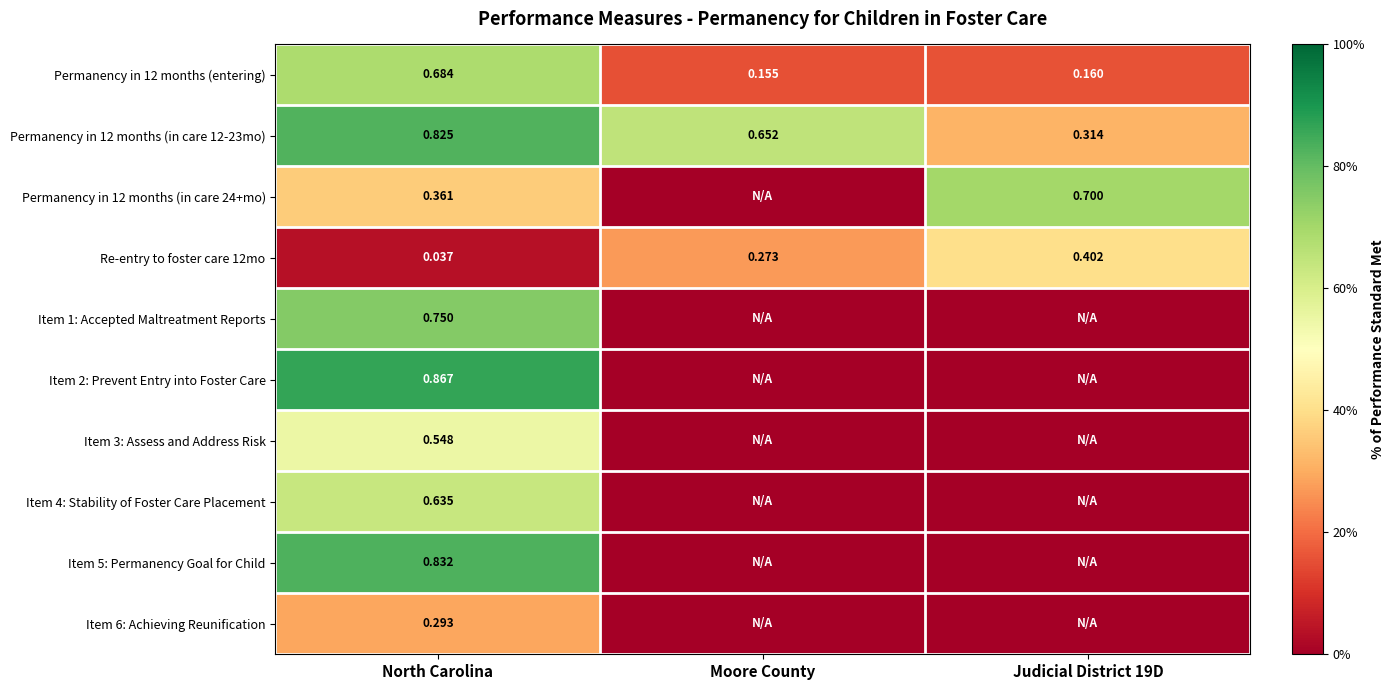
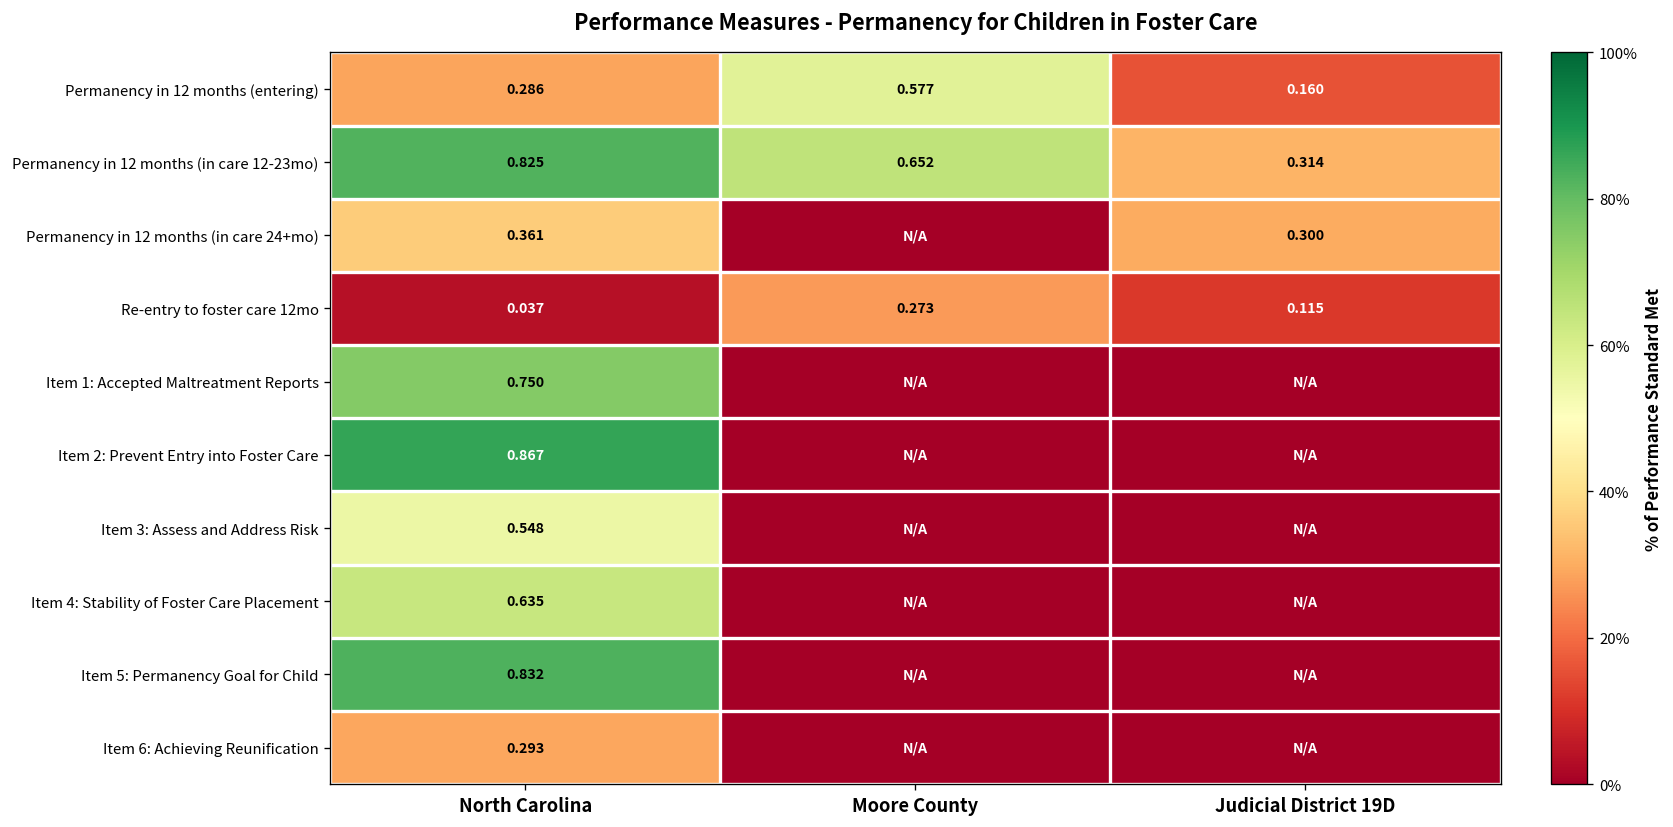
  {
    "Permanency in 12 months (entering)": {
-     "North Carolina": 0.684,
-     "Moore County": 0.155,
+     "North Carolina": 0.286,
+     "Moore County": 0.577,
      "Judicial District 19D": 0.160
    },
    "Permanency in 12 months (in care 12-23mo)": {
      "North Carolina": 0.825,
      "Moore County": 0.652,
      "Judicial District 19D": 0.314
    },
    "Permanency in 12 months (in care 24+mo)": {
      "North Carolina": 0.361,
-     "Judicial District 19D": 0.700
+     "Judicial District 19D": 0.300
    },
    "Re-entry to foster care 12mo": {
      "North Carolina": 0.037,
      "Moore County": 0.273,
-     "Judicial District 19D": 0.402
+     "Judicial District 19D": 0.115
    },
    "Item 1: Accepted Maltreatment Reports": {
      "North Carolina": 0.750
    },
    "Item 2: Prevent Entry into Foster Care": {
      "North Carolina": 0.867
    },
    "Item 3: Assess and Address Risk": {
      "North Carolina": 0.548
    },
    "Item 4: Stability of Foster Care Placement": {
      "North Carolina": 0.635
    },
    "Item 5: Permanency Goal for Child": {
      "North Carolina": 0.832
    },
    "Item 6: Achieving Reunification": {
      "North Carolina": 0.293
    }
  }
